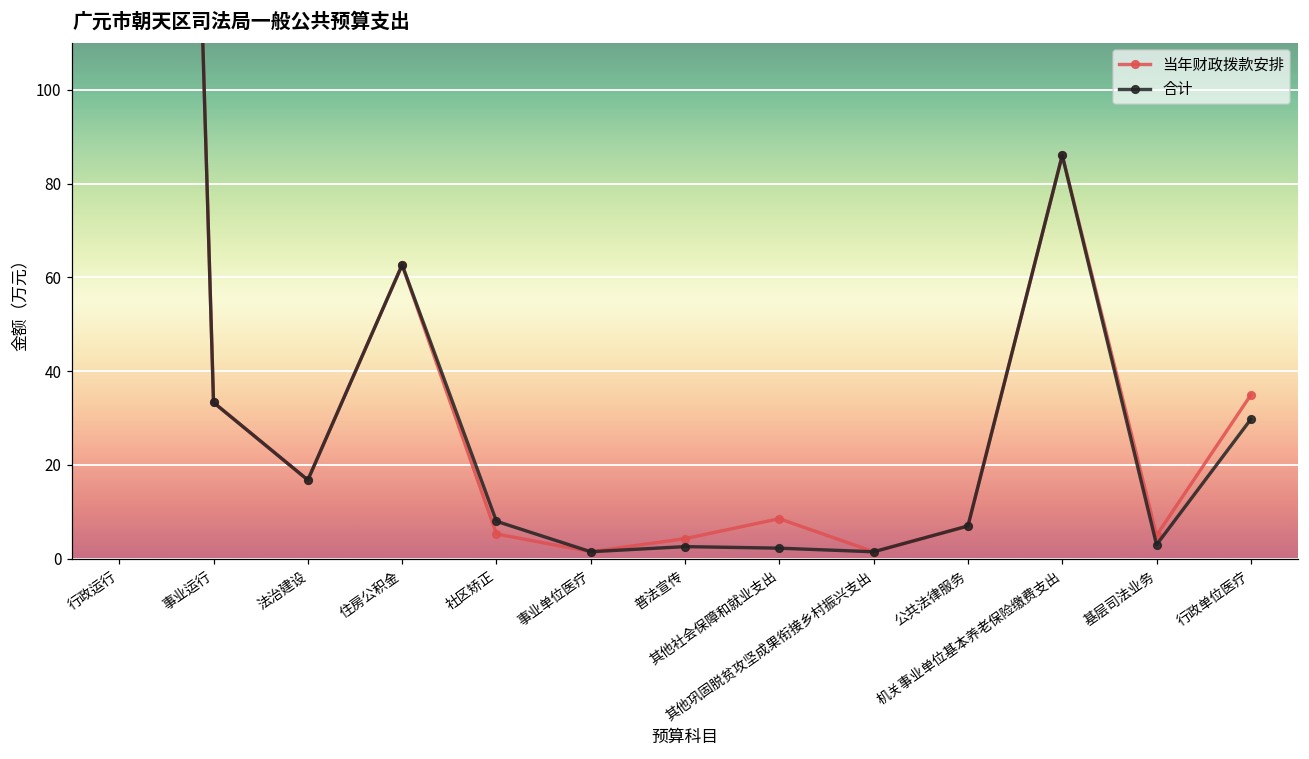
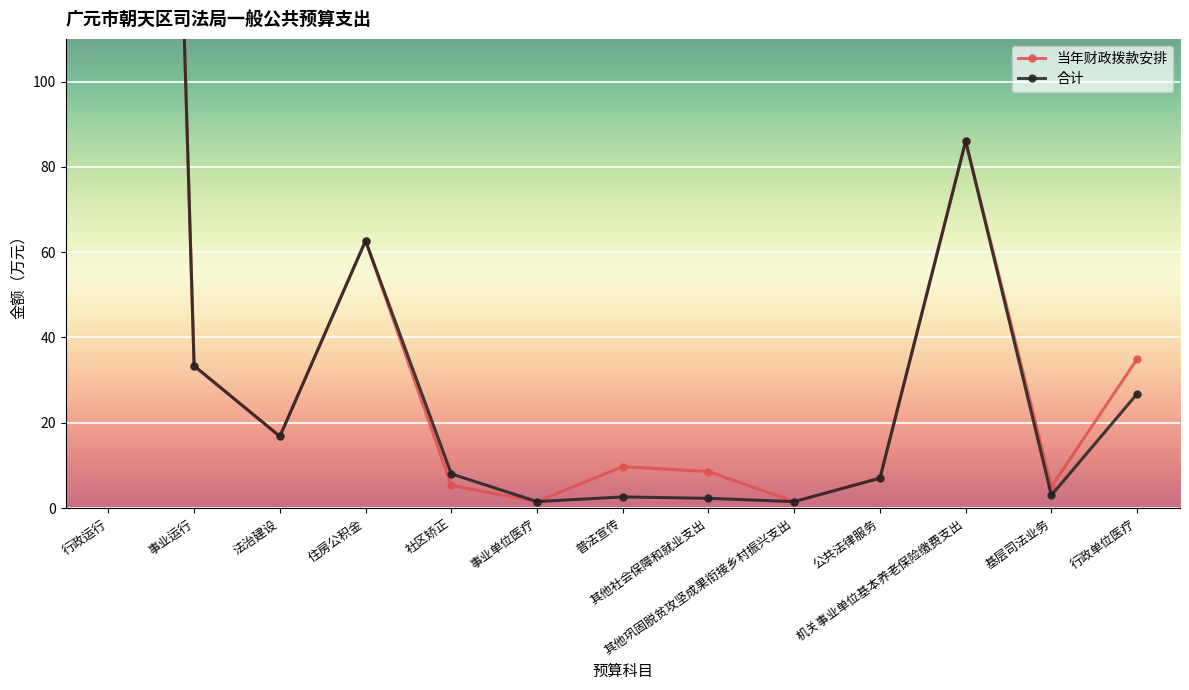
  {
    "当年财政拨款安排": {
      "社区矫正": 5,
-     "普法宣传": 4,
+     "普法宣传": 10,
      "其他社会保障和就业支出": 9,
      "基层司法业务": 5,
      "行政单位医疗": 35
    },
    "合计": {
      "社区矫正": 8,
      "普法宣传": 3,
      "其他社会保障和就业支出": 2,
      "基层司法业务": 3,
-     "行政单位医疗": 30
+     "行政单位医疗": 27
    }
  }
